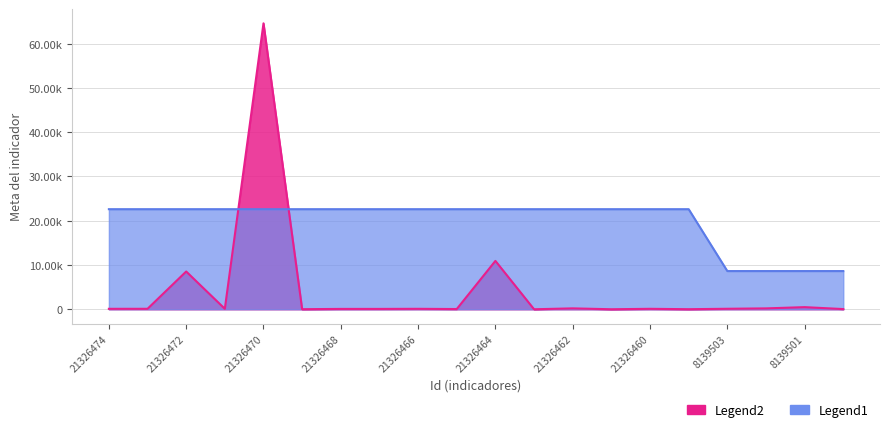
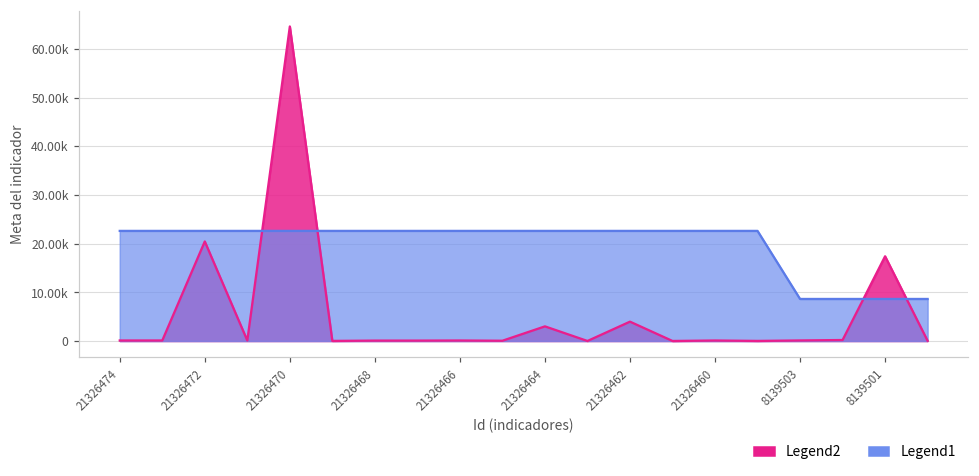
  {
    "Legend2": {
      "21326474": 0,
-     "21326472": 9000,
+     "21326472": 20000,
      "21326470": 65000,
      "21326468": 0,
      "21326466": 0,
-     "21326464": 11000,
-     "21326462": 0,
+     "21326464": 3000,
+     "21326462": 4000,
      "21326460": 0,
      "8139503": 0,
-     "8139501": 0
+     "8139501": 17000
    },
    "Legend1": {
      "21326474": 23000,
      "21326472": 23000,
      "21326470": 23000,
      "21326468": 23000,
      "21326466": 23000,
      "21326464": 23000,
      "21326462": 23000,
      "21326460": 23000,
      "8139503": 9000,
      "8139501": 9000
    }
  }
